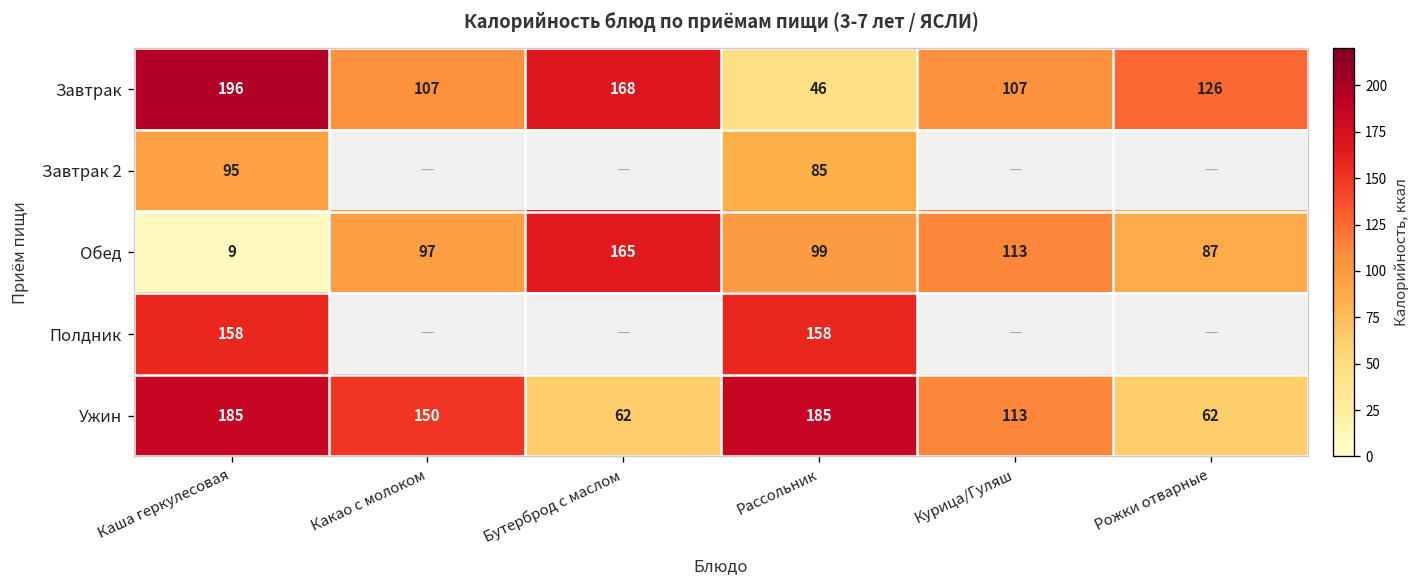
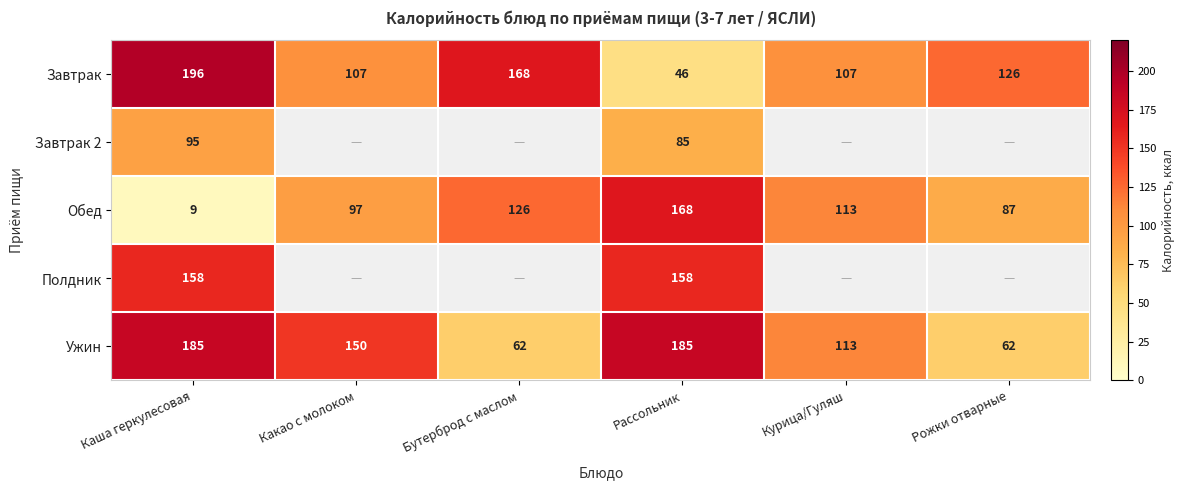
  {
    "Завтрак": {
      "Каша геркулесовая": 196,
      "Какао с молоком": 107,
      "Бутерброд с маслом": 168,
      "Рассольник": 46,
      "Курица/Гуляш": 107,
      "Рожки отварные": 126
    },
    "Завтрак 2": {
      "Каша геркулесовая": 95,
      "Рассольник": 85
    },
    "Обед": {
      "Каша геркулесовая": 9,
      "Какао с молоком": 97,
-     "Бутерброд с маслом": 165,
-     "Рассольник": 99,
+     "Бутерброд с маслом": 126,
+     "Рассольник": 168,
      "Курица/Гуляш": 113,
      "Рожки отварные": 87
    },
    "Полдник": {
      "Каша геркулесовая": 158,
      "Рассольник": 158
    },
    "Ужин": {
      "Каша геркулесовая": 185,
      "Какао с молоком": 150,
      "Бутерброд с маслом": 62,
      "Рассольник": 185,
      "Курица/Гуляш": 113,
      "Рожки отварные": 62
    }
  }
